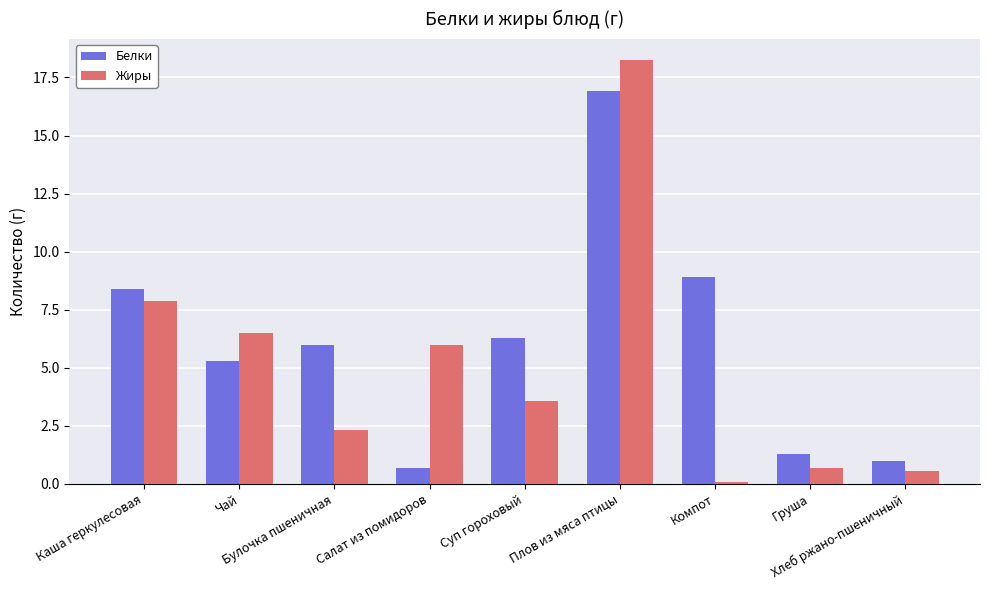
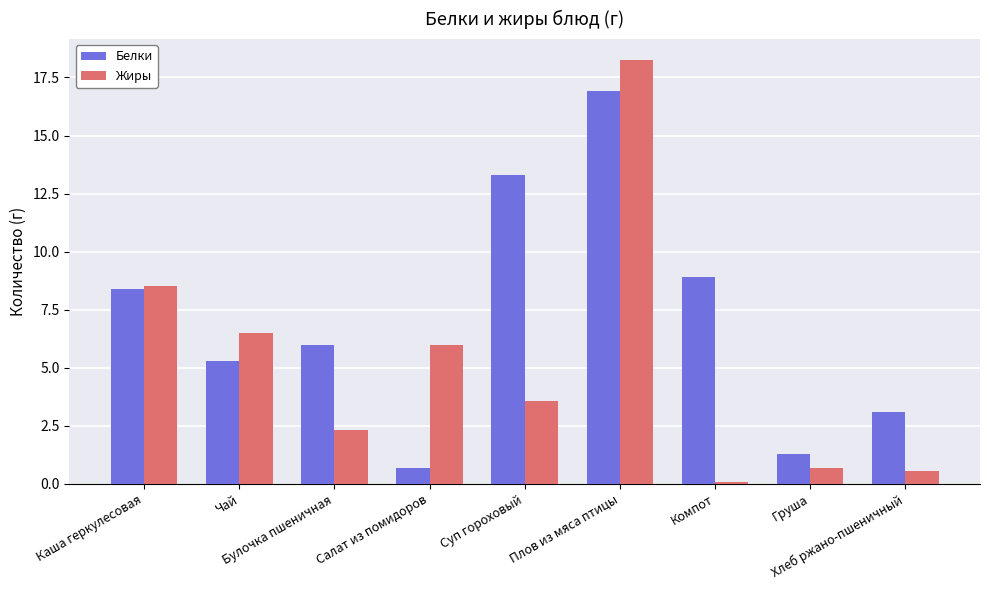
  {
    "Белки": {
      "Каша геркулесовая": 8.4,
      "Чай": 5.3,
      "Булочка пшеничная": 6.0,
      "Салат из помидоров": 0.7,
-     "Суп гороховый": 6.3,
+     "Суп гороховый": 13.3,
      "Плов из мяса птицы": 16.9,
      "Компот": 8.9,
      "Груша": 1.3,
-     "Хлеб ржано-пшеничный": 1.0
+     "Хлеб ржано-пшеничный": 3.1
    },
    "Жиры": {
-     "Каша геркулесовая": 7.9,
+     "Каша геркулесовая": 8.5,
      "Чай": 6.5,
      "Булочка пшеничная": 2.3,
      "Салат из помидоров": 6.0,
      "Суп гороховый": 3.6,
      "Плов из мяса птицы": 18.2,
      "Груша": 0.7,
      "Хлеб ржано-пшеничный": 0.6
    }
  }
